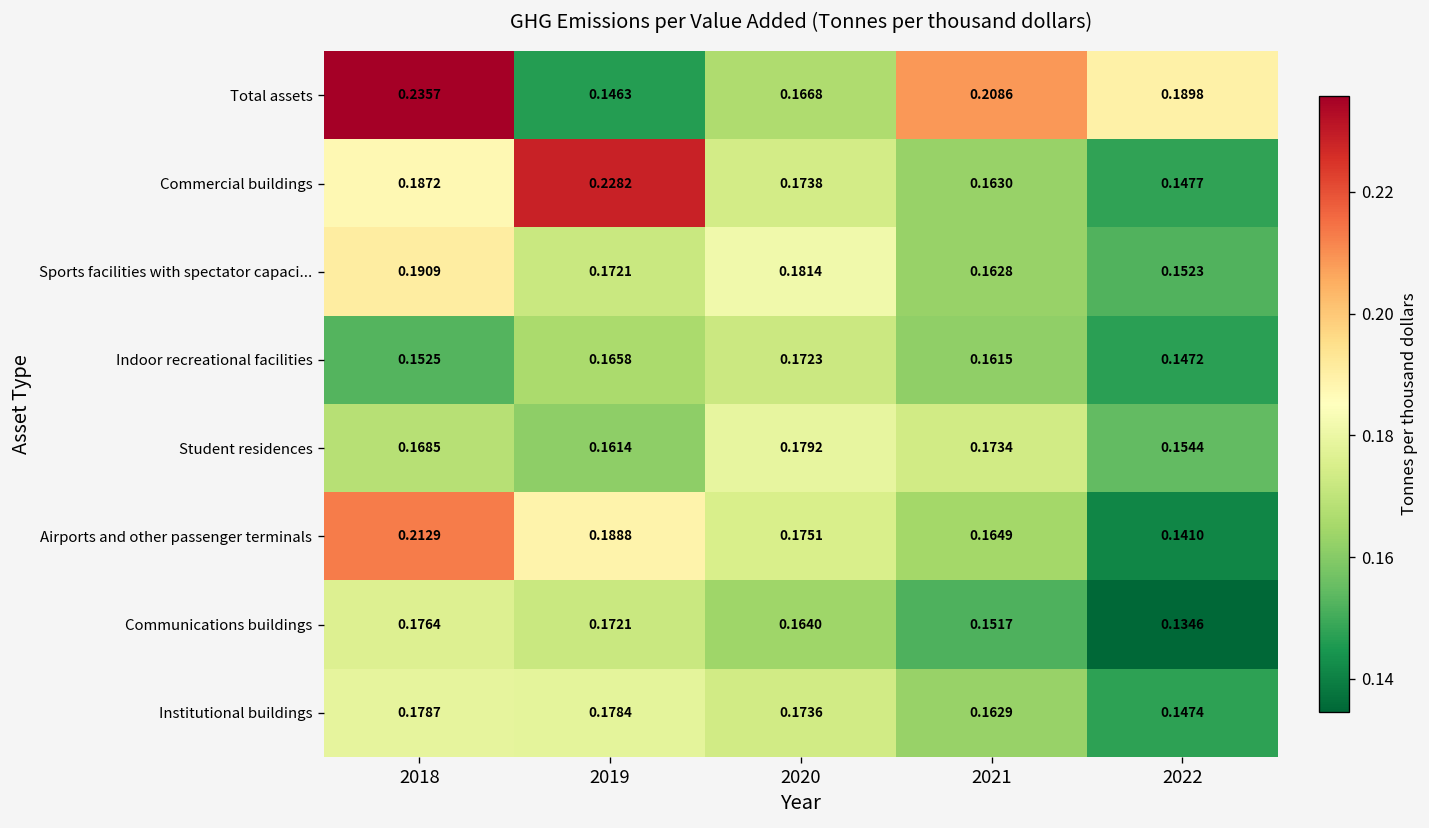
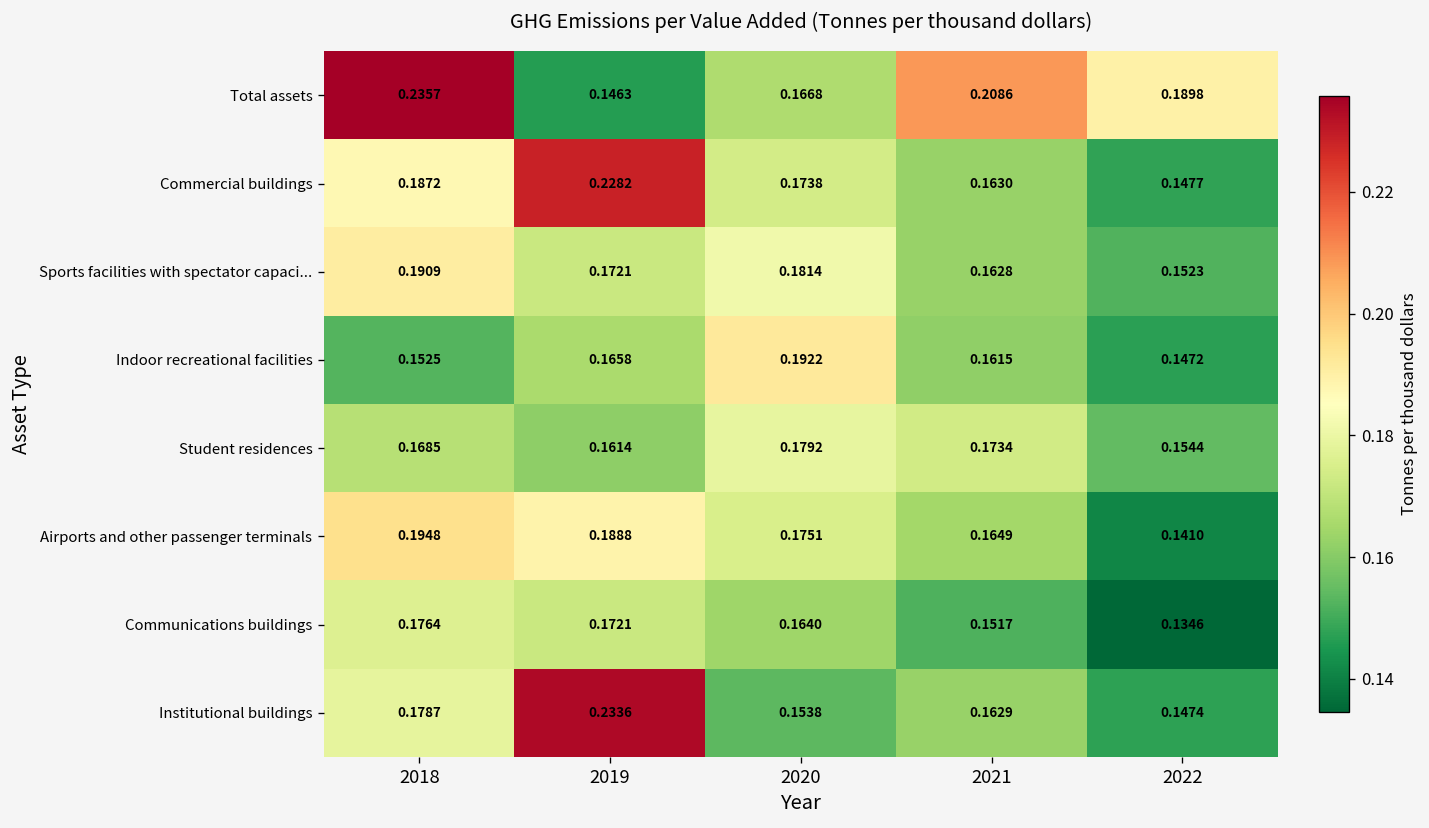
  {
    "Total assets": {
      "2018": 0.2357,
      "2019": 0.1463,
      "2020": 0.1668,
      "2021": 0.2086,
      "2022": 0.1898
    },
    "Commercial buildings": {
      "2018": 0.1872,
      "2019": 0.2282,
      "2020": 0.1738,
      "2021": 0.1630,
      "2022": 0.1477
    },
    "Sports facilities with spectator capaci...": {
      "2018": 0.1909,
      "2019": 0.1721,
      "2020": 0.1814,
      "2021": 0.1628,
      "2022": 0.1523
    },
    "Indoor recreational facilities": {
      "2018": 0.1525,
      "2019": 0.1658,
-     "2020": 0.1723,
+     "2020": 0.1922,
      "2021": 0.1615,
      "2022": 0.1472
    },
    "Student residences": {
      "2018": 0.1685,
      "2019": 0.1614,
      "2020": 0.1792,
      "2021": 0.1734,
      "2022": 0.1544
    },
    "Airports and other passenger terminals": {
-     "2018": 0.2129,
+     "2018": 0.1948,
      "2019": 0.1888,
      "2020": 0.1751,
      "2021": 0.1649,
      "2022": 0.1410
    },
    "Communications buildings": {
      "2018": 0.1764,
      "2019": 0.1721,
      "2020": 0.1640,
      "2021": 0.1517,
      "2022": 0.1346
    },
    "Institutional buildings": {
      "2018": 0.1787,
-     "2019": 0.1784,
-     "2020": 0.1736,
+     "2019": 0.2336,
+     "2020": 0.1538,
      "2021": 0.1629,
      "2022": 0.1474
    }
  }
